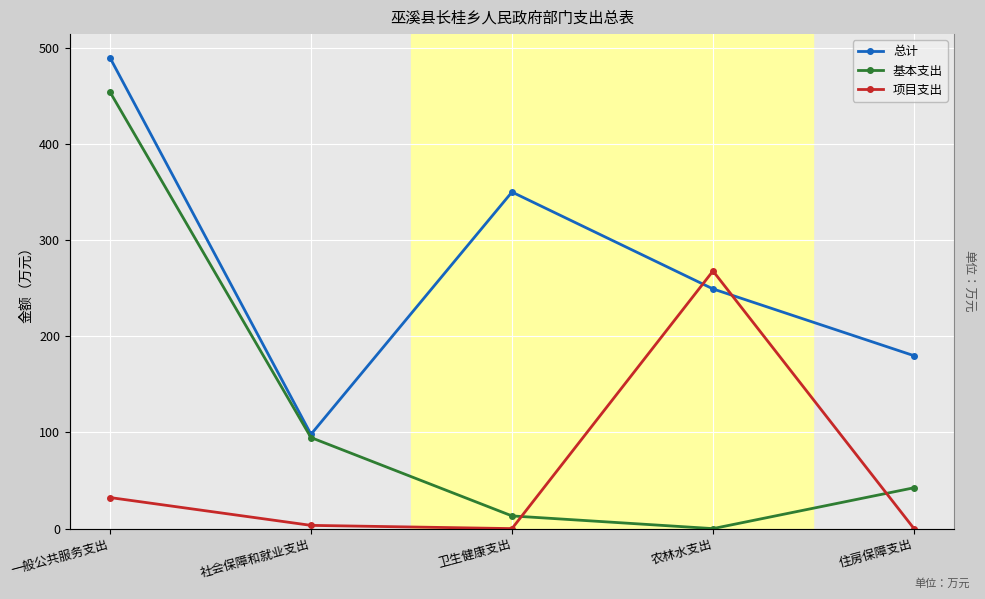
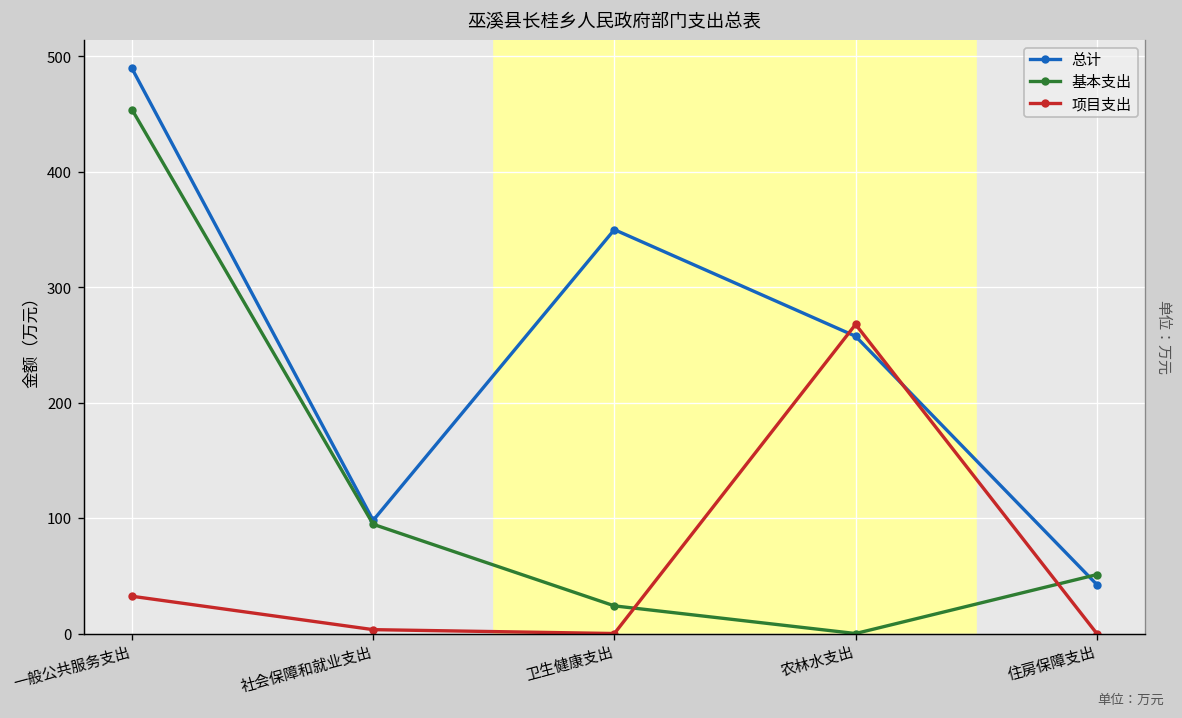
  {
    "总计": {
      "一般公共服务支出": 490,
      "社会保障和就业支出": 100,
      "卫生健康支出": 350,
-     "农林水支出": 250,
-     "住房保障支出": 180
+     "农林水支出": 260,
+     "住房保障支出": 40
    },
    "基本支出": {
      "一般公共服务支出": 450,
      "社会保障和就业支出": 90,
-     "卫生健康支出": 10,
+     "卫生健康支出": 20,
      "农林水支出": 0,
-     "住房保障支出": 40
+     "住房保障支出": 50
    },
    "项目支出": {
      "一般公共服务支出": 30,
      "社会保障和就业支出": 0,
      "卫生健康支出": 0,
      "农林水支出": 270,
      "住房保障支出": 0
    }
  }
